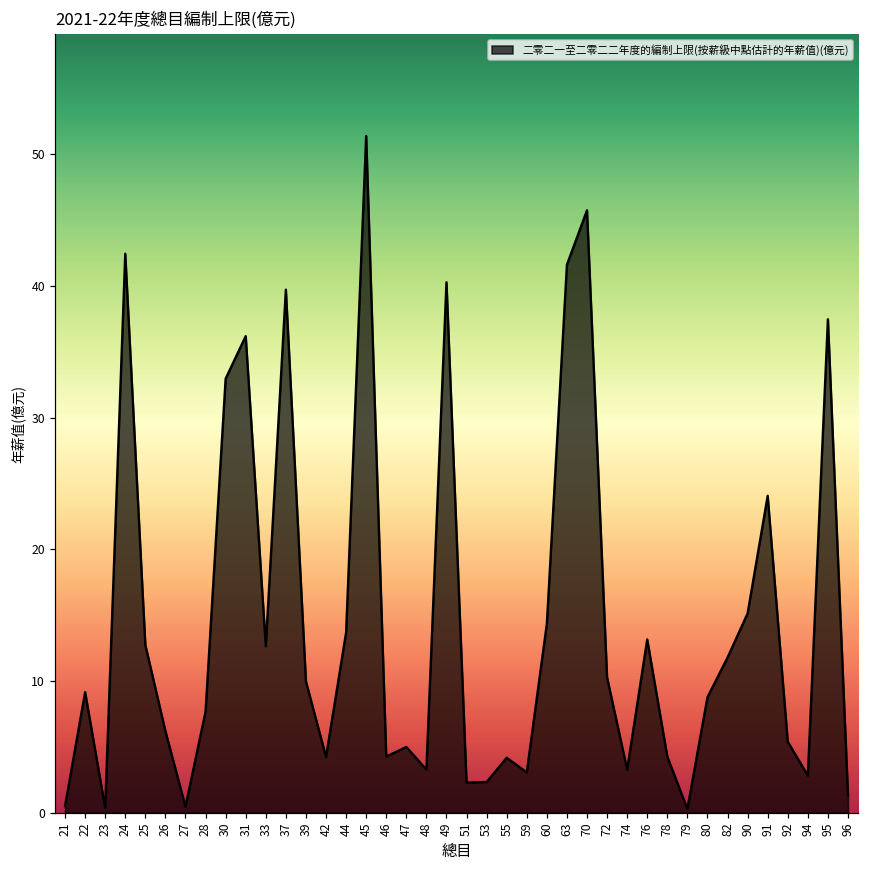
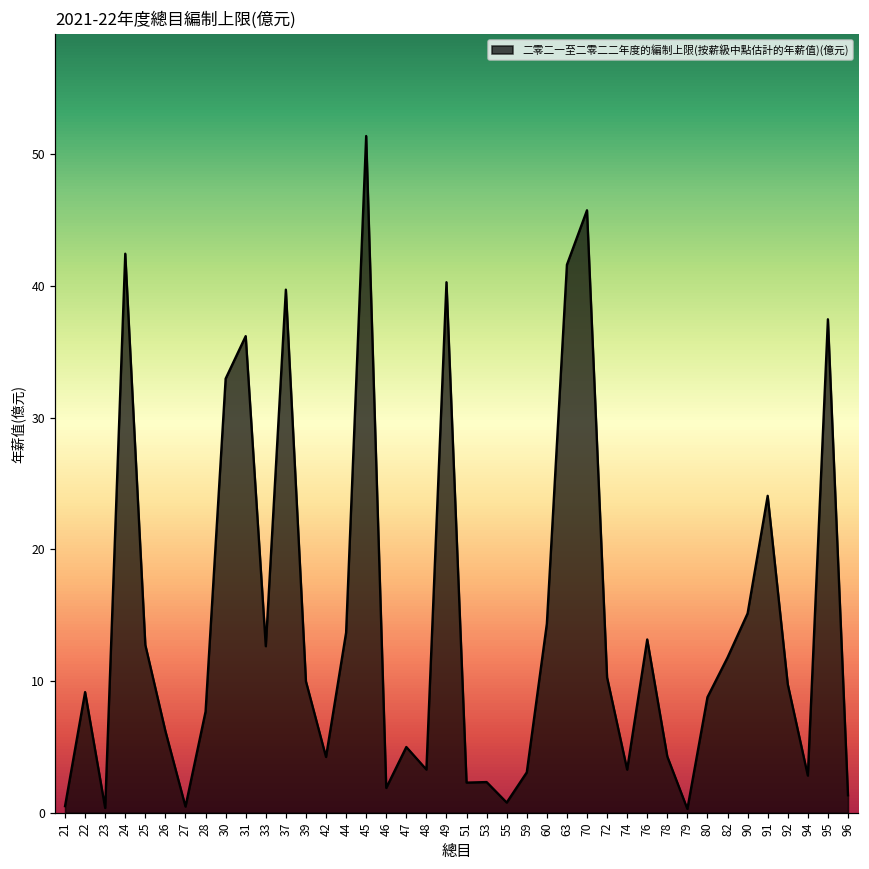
  {
    "21": 0.5,
    "22": 9.2,
    "23": 0.4,
    "24": 42.5,
    "25": 12.7,
    "26": 6.2,
    "27": 0.5,
    "28": 7.7,
    "30": 33.0,
    "31": 36.2,
    "33": 12.6,
    "37": 39.7,
    "39": 10.0,
    "42": 4.2,
    "44": 13.7,
    "45": 51.4,
-   "46": 4.3,
+   "46": 1.9,
    "47": 5.0,
    "48": 3.3,
    "49": 40.3,
    "51": 2.3,
    "53": 2.3,
-   "55": 4.2,
+   "55": 0.8,
    "59": 3.1,
    "60": 14.4,
    "63": 41.6,
    "70": 45.7,
    "72": 10.3,
    "74": 3.3,
    "76": 13.2,
    "78": 4.3,
    "79": 0.3,
    "80": 8.8,
    "82": 11.8,
    "90": 15.1,
    "91": 24.1,
-   "92": 5.4,
+   "92": 9.8,
    "94": 2.8,
    "95": 37.5,
    "96": 1.3
  }
